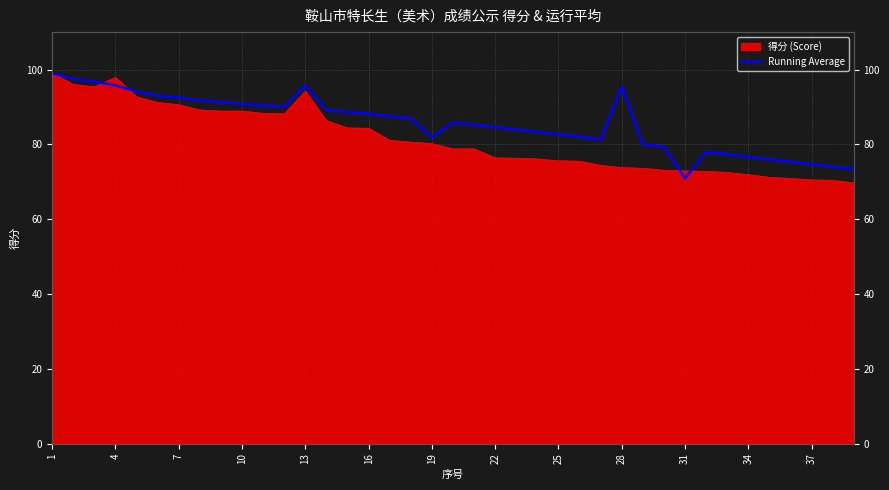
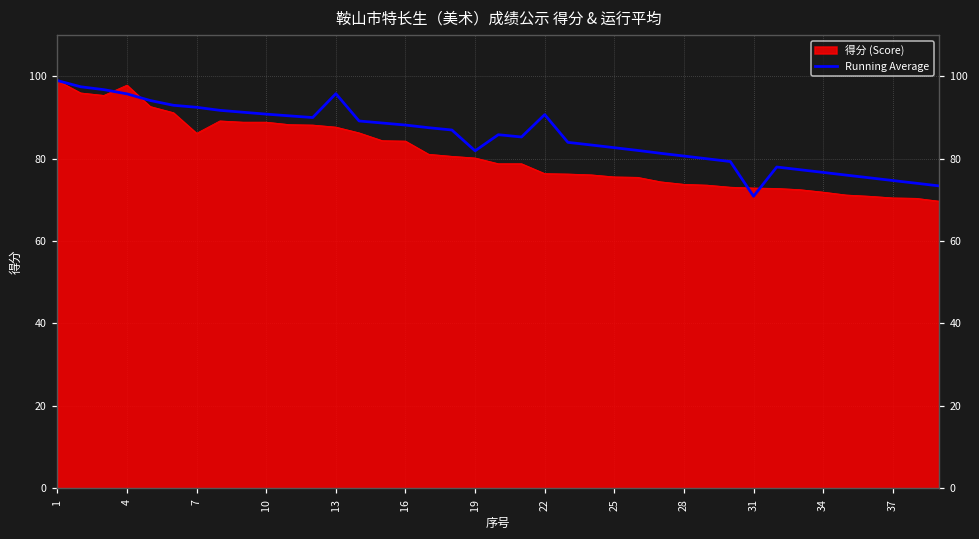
  {
    "得分 (Score)": {
      "4": 98,
-     "7": 91,
+     "7": 86,
      "10": 89,
-     "13": 94,
+     "13": 88,
      "16": 84,
      "19": 80,
      "22": 76,
      "25": 76,
      "28": 74,
      "31": 73,
      "34": 72,
      "37": 71
    },
    "Running Average": {
      "4": 96,
      "7": 93,
      "10": 91,
      "13": 96,
      "16": 88,
      "19": 82,
-     "22": 85,
+     "22": 91,
      "25": 83,
-     "28": 96,
+     "28": 81,
      "31": 71,
      "34": 77,
      "37": 75
    }
  }
